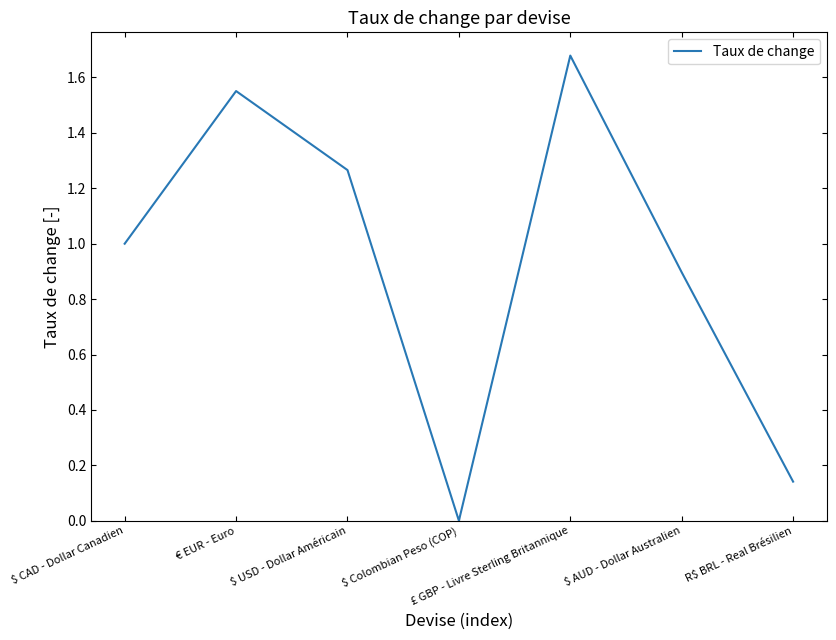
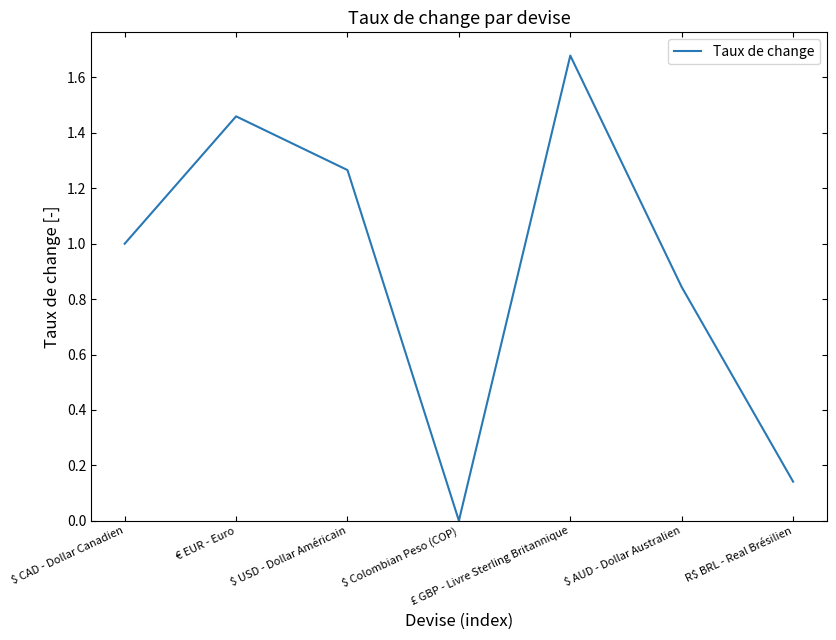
  {
    "$ CAD - Dollar Canadien": 1.00,
-   "€ EUR - Euro": 1.55,
+   "€ EUR - Euro": 1.46,
    "$ USD - Dollar Américain": 1.27,
    "$ Colombian Peso (COP)": 0.00,
    "£ GBP - Livre Sterling Britannique": 1.68,
-   "$ AUD - Dollar Australien": 0.90,
+   "$ AUD - Dollar Australien": 0.84,
    "R$ BRL - Real Brésilien": 0.14
  }
